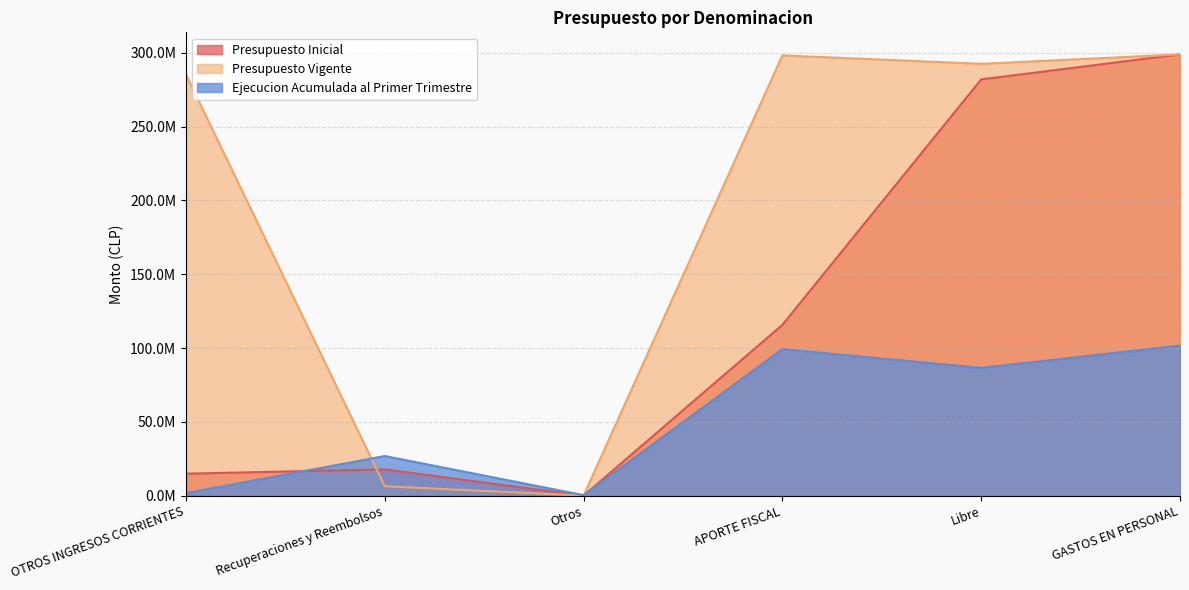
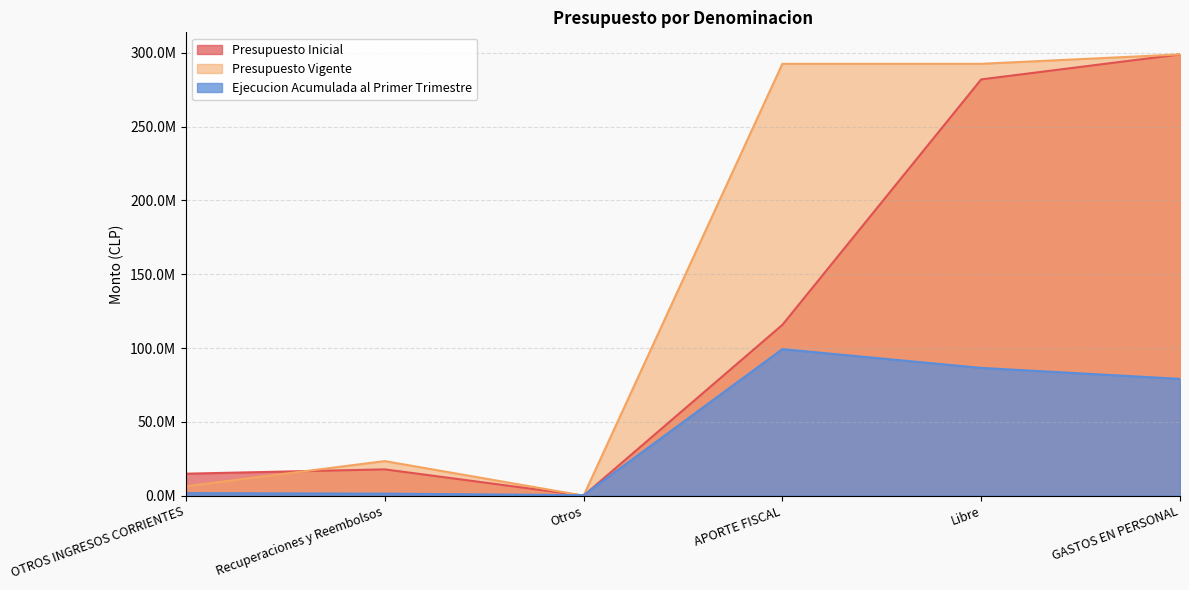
  {
    "Presupuesto Inicial": {
      "OTROS INGRESOS CORRIENTES": 15000000,
      "Recuperaciones y Reembolsos": 18000000,
      "APORTE FISCAL": 116000000,
      "Libre": 282000000
    },
    "Presupuesto Vigente": {
-     "OTROS INGRESOS CORRIENTES": 285000000,
-     "Recuperaciones y Reembolsos": 6000000,
-     "APORTE FISCAL": 298000000,
+     "OTROS INGRESOS CORRIENTES": 6000000,
+     "Recuperaciones y Reembolsos": 23000000,
+     "APORTE FISCAL": 293000000,
      "Libre": 293000000
    },
    "Ejecucion Acumulada al Primer Trimestre": {
      "OTROS INGRESOS CORRIENTES": 2000000,
-     "Recuperaciones y Reembolsos": 27000000,
+     "Recuperaciones y Reembolsos": 1000000,
      "APORTE FISCAL": 99000000,
      "Libre": 87000000,
-     "GASTOS EN PERSONAL": 102000000
+     "GASTOS EN PERSONAL": 79000000
    }
  }
